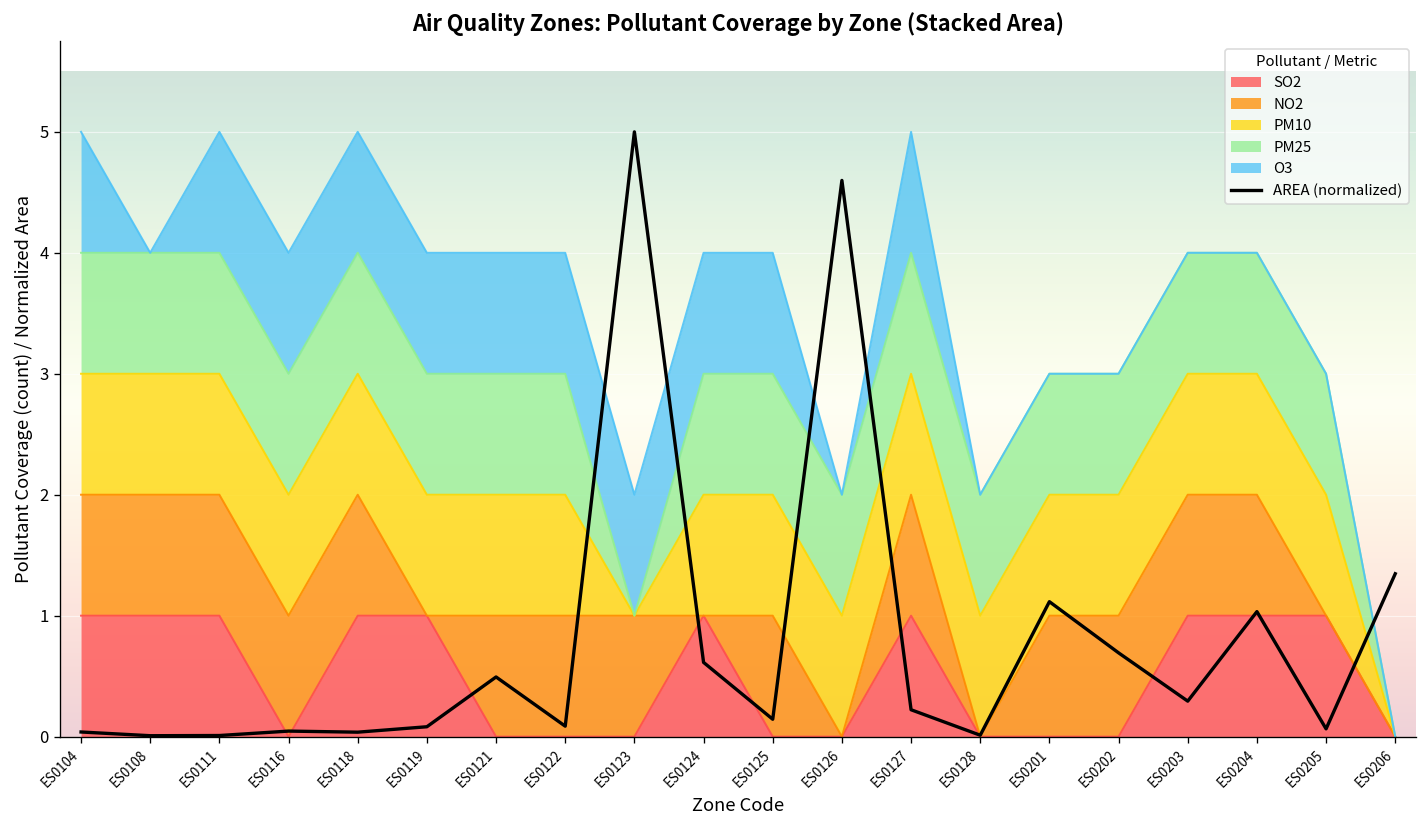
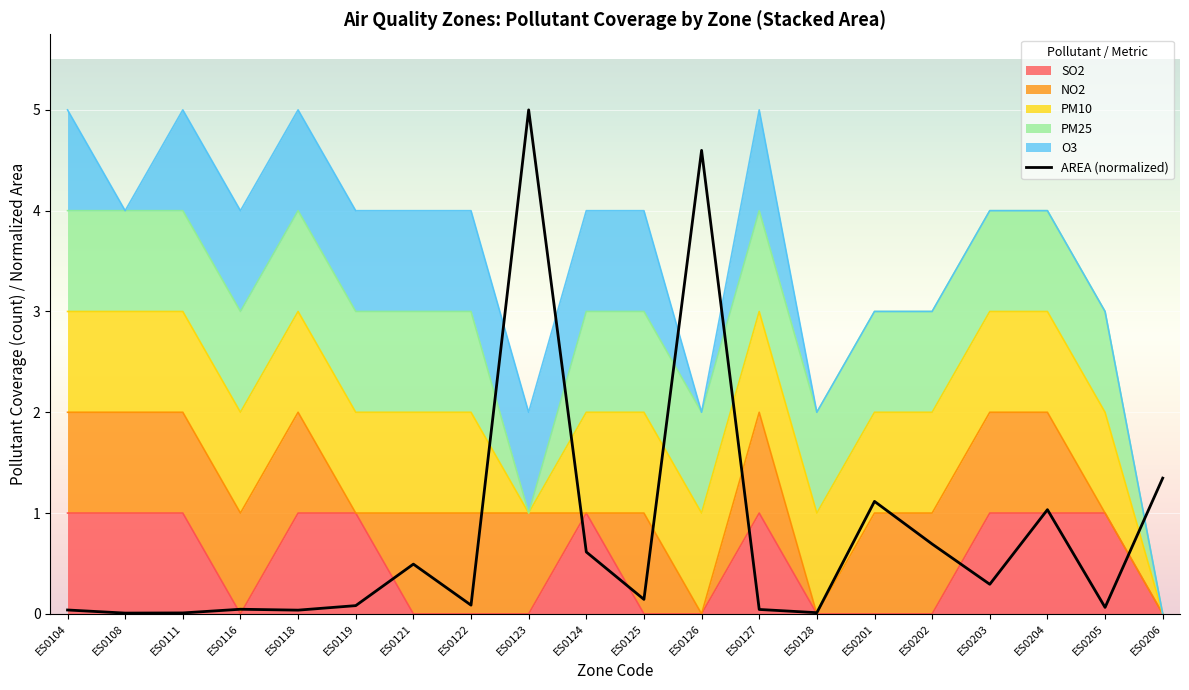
  {
    "SO2": {
      "ES0104": 1.00,
      "ES0108": 1.00,
      "ES0111": 1.00,
      "ES0116": 0.00,
      "ES0118": 1.00,
      "ES0121": 0.00,
      "ES0122": 0.00,
      "ES0123": 0.00,
      "ES0125": 0.00,
      "ES0127": 1.00,
      "ES0201": 0.00,
      "ES0202": 0.00,
      "ES0203": 1.00,
      "ES0204": 1.00
    },
    "NO2": {
      "ES0104": 2.00,
      "ES0108": 2.00,
      "ES0111": 2.00,
      "ES0116": 1.00,
      "ES0118": 2.00,
      "ES0121": 1.00,
      "ES0122": 1.00,
      "ES0125": 1.00,
      "ES0127": 2.00,
      "ES0201": 1.00,
      "ES0202": 1.00,
      "ES0203": 2.00,
      "ES0204": 2.00
    },
    "PM10": {
      "ES0104": 3.00,
      "ES0108": 3.00,
      "ES0111": 3.00,
      "ES0116": 2.00,
      "ES0118": 3.00,
      "ES0119": 2.00,
      "ES0121": 2.00,
      "ES0122": 2.00,
      "ES0124": 2.00,
      "ES0125": 2.00,
      "ES0126": 1.00,
      "ES0127": 3.00,
      "ES0128": 1.00,
      "ES0201": 2.00,
      "ES0202": 2.00,
      "ES0203": 3.00,
      "ES0204": 3.00,
      "ES0205": 2.00
    },
    "PM25": {
      "ES0104": 4.00,
      "ES0111": 4.00,
      "ES0116": 3.00,
      "ES0118": 4.00,
      "ES0119": 3.00,
      "ES0121": 3.00,
      "ES0122": 3.00,
      "ES0124": 3.00,
      "ES0125": 3.00,
      "ES0127": 4.00
    },
    "O3": {
      "ES0104": 5.00,
      "ES0111": 5.00,
      "ES0116": 4.00,
      "ES0118": 5.00,
      "ES0119": 4.00,
      "ES0121": 4.00,
      "ES0122": 4.00,
      "ES0123": 2.00,
      "ES0124": 4.00,
      "ES0125": 4.00,
      "ES0127": 5.00
    },
    "AREA (normalized)": {
      "ES0104": 0.04,
      "ES0108": 0.01,
      "ES0111": 0.01,
      "ES0116": 0.05,
      "ES0118": 0.04,
      "ES0119": 0.08,
      "ES0121": 0.49,
      "ES0122": 0.09,
      "ES0123": 5.00,
      "ES0124": 0.61,
      "ES0125": 0.14,
      "ES0126": 4.60,
-     "ES0127": 0.22,
+     "ES0127": 0.04,
      "ES0201": 1.12,
      "ES0202": 0.69,
      "ES0203": 0.29,
      "ES0204": 1.03,
      "ES0205": 0.06,
      "ES0206": 1.35
    }
  }
